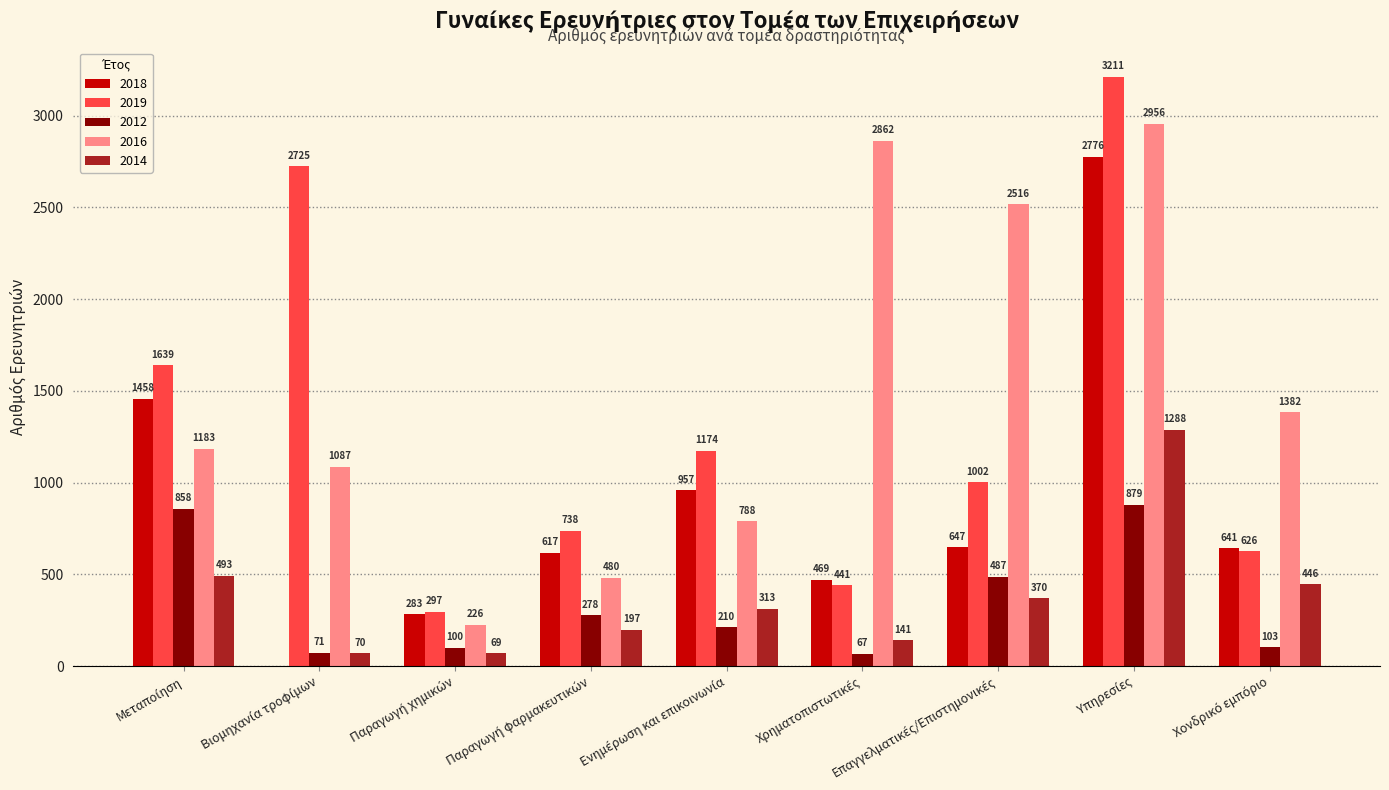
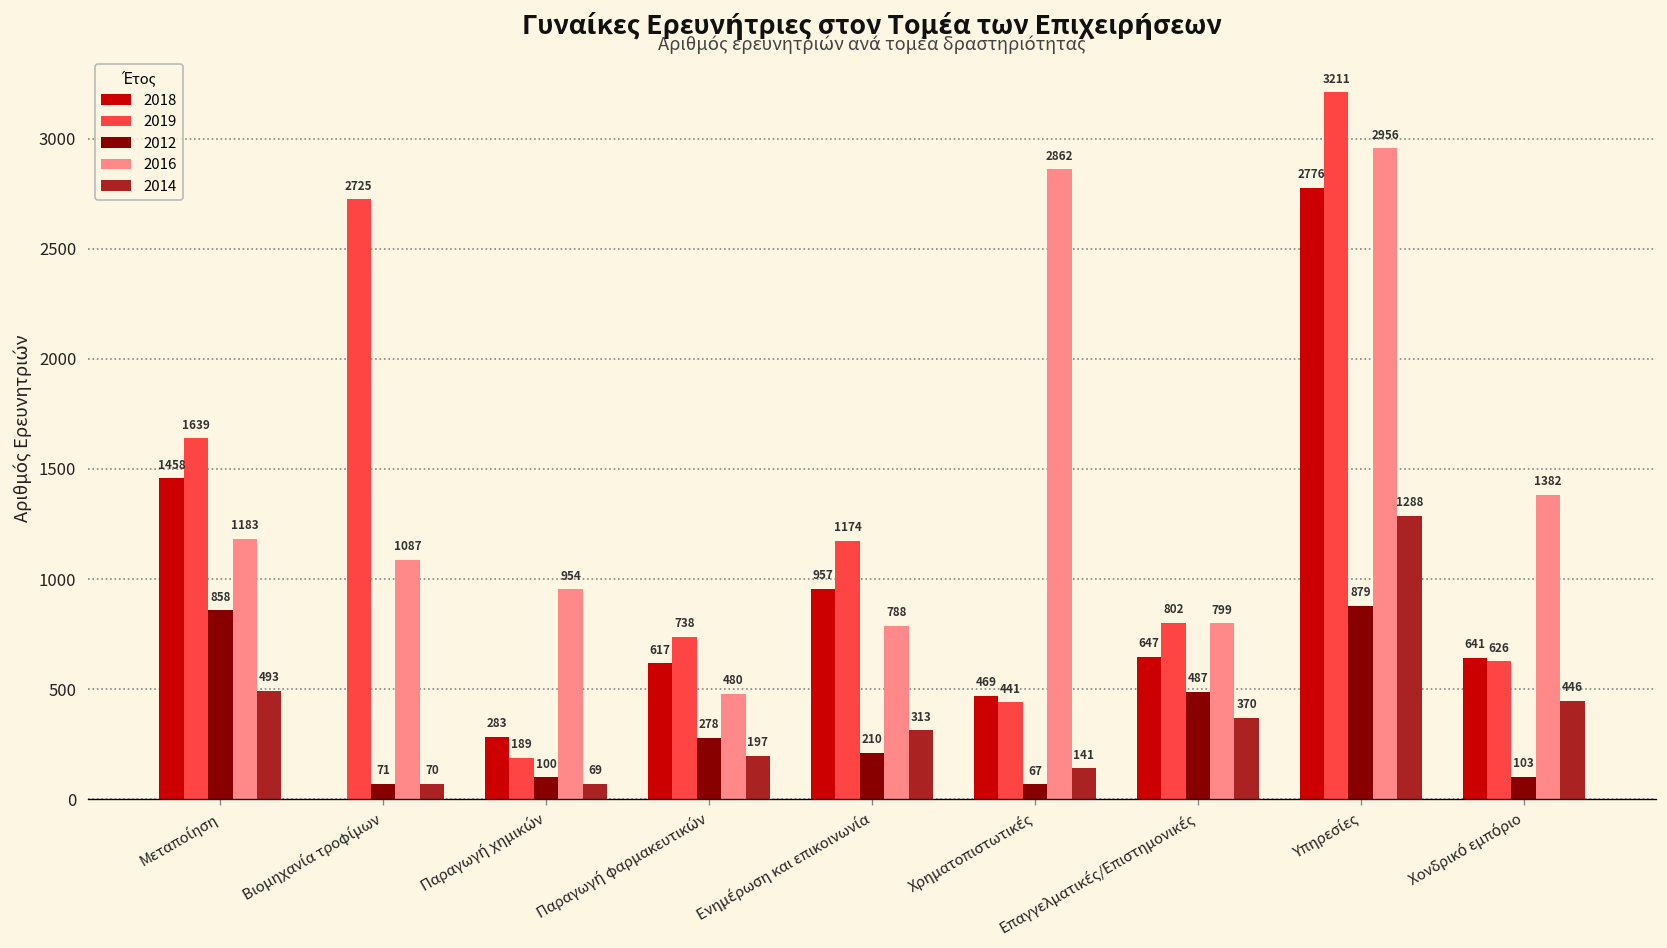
  {
    "2019": {
      "Μεταποίηση": 1639,
      "Βιομηχανία τροφίμων": 2725,
-     "Παραγωγή χημικών": 297,
+     "Παραγωγή χημικών": 189,
      "Παραγωγή φαρμακευτικών": 738,
      "Ενημέρωση και επικοινωνία": 1174,
      "Χρηματοπιστωτικές": 441,
-     "Επαγγελματικές/Επιστημονικές": 1002,
+     "Επαγγελματικές/Επιστημονικές": 802,
      "Υπηρεσίες": 3211,
      "Χονδρικό εμπόριο": 626
    },
    "2016": {
      "Μεταποίηση": 1183,
      "Βιομηχανία τροφίμων": 1087,
-     "Παραγωγή χημικών": 226,
+     "Παραγωγή χημικών": 954,
      "Παραγωγή φαρμακευτικών": 480,
      "Ενημέρωση και επικοινωνία": 788,
      "Χρηματοπιστωτικές": 2862,
-     "Επαγγελματικές/Επιστημονικές": 2516,
+     "Επαγγελματικές/Επιστημονικές": 799,
      "Υπηρεσίες": 2956,
      "Χονδρικό εμπόριο": 1382
    }
  }
